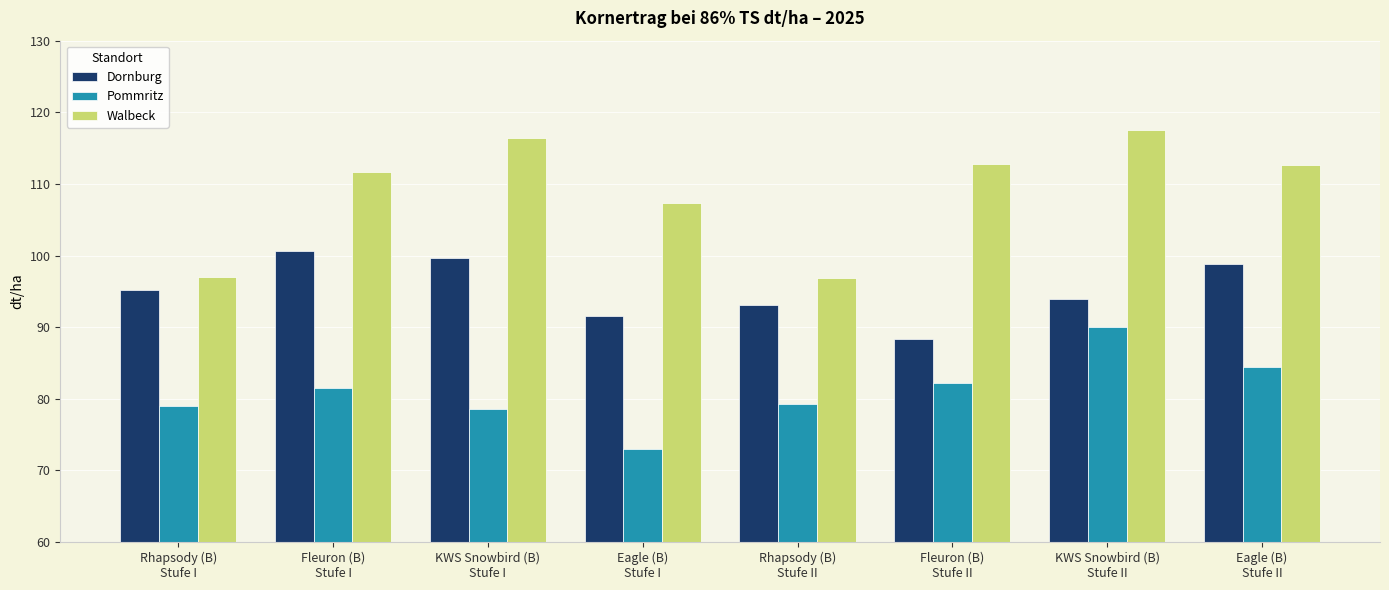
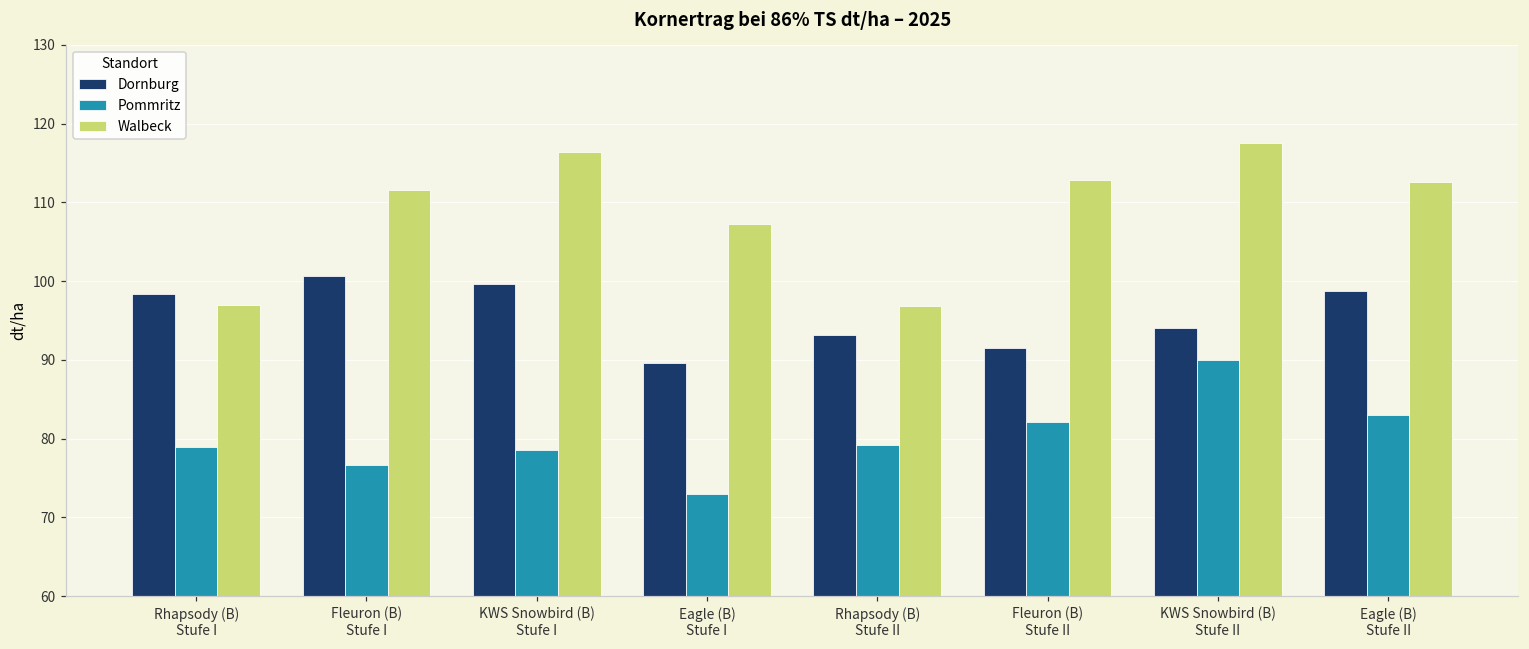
  {
    "Dornburg": {
-     "Rhapsody (B) Stufe I": 95,
+     "Rhapsody (B) Stufe I": 98,
      "Fleuron (B) Stufe I": 101,
      "KWS Snowbird (B) Stufe I": 100,
-     "Eagle (B) Stufe I": 92,
+     "Eagle (B) Stufe I": 90,
      "Rhapsody (B) Stufe II": 93,
-     "Fleuron (B) Stufe II": 88,
+     "Fleuron (B) Stufe II": 92,
      "KWS Snowbird (B) Stufe II": 94,
      "Eagle (B) Stufe II": 99
    },
    "Pommritz": {
      "Rhapsody (B) Stufe I": 79,
-     "Fleuron (B) Stufe I": 81,
+     "Fleuron (B) Stufe I": 77,
      "KWS Snowbird (B) Stufe I": 79,
      "Eagle (B) Stufe I": 73,
      "Rhapsody (B) Stufe II": 79,
      "Fleuron (B) Stufe II": 82,
      "KWS Snowbird (B) Stufe II": 90,
-     "Eagle (B) Stufe II": 85
+     "Eagle (B) Stufe II": 83
    },
    "Walbeck": {
      "Rhapsody (B) Stufe I": 97,
      "Fleuron (B) Stufe I": 112,
      "KWS Snowbird (B) Stufe I": 116,
      "Eagle (B) Stufe I": 107,
      "Rhapsody (B) Stufe II": 97,
      "Fleuron (B) Stufe II": 113,
      "KWS Snowbird (B) Stufe II": 118,
      "Eagle (B) Stufe II": 113
    }
  }
